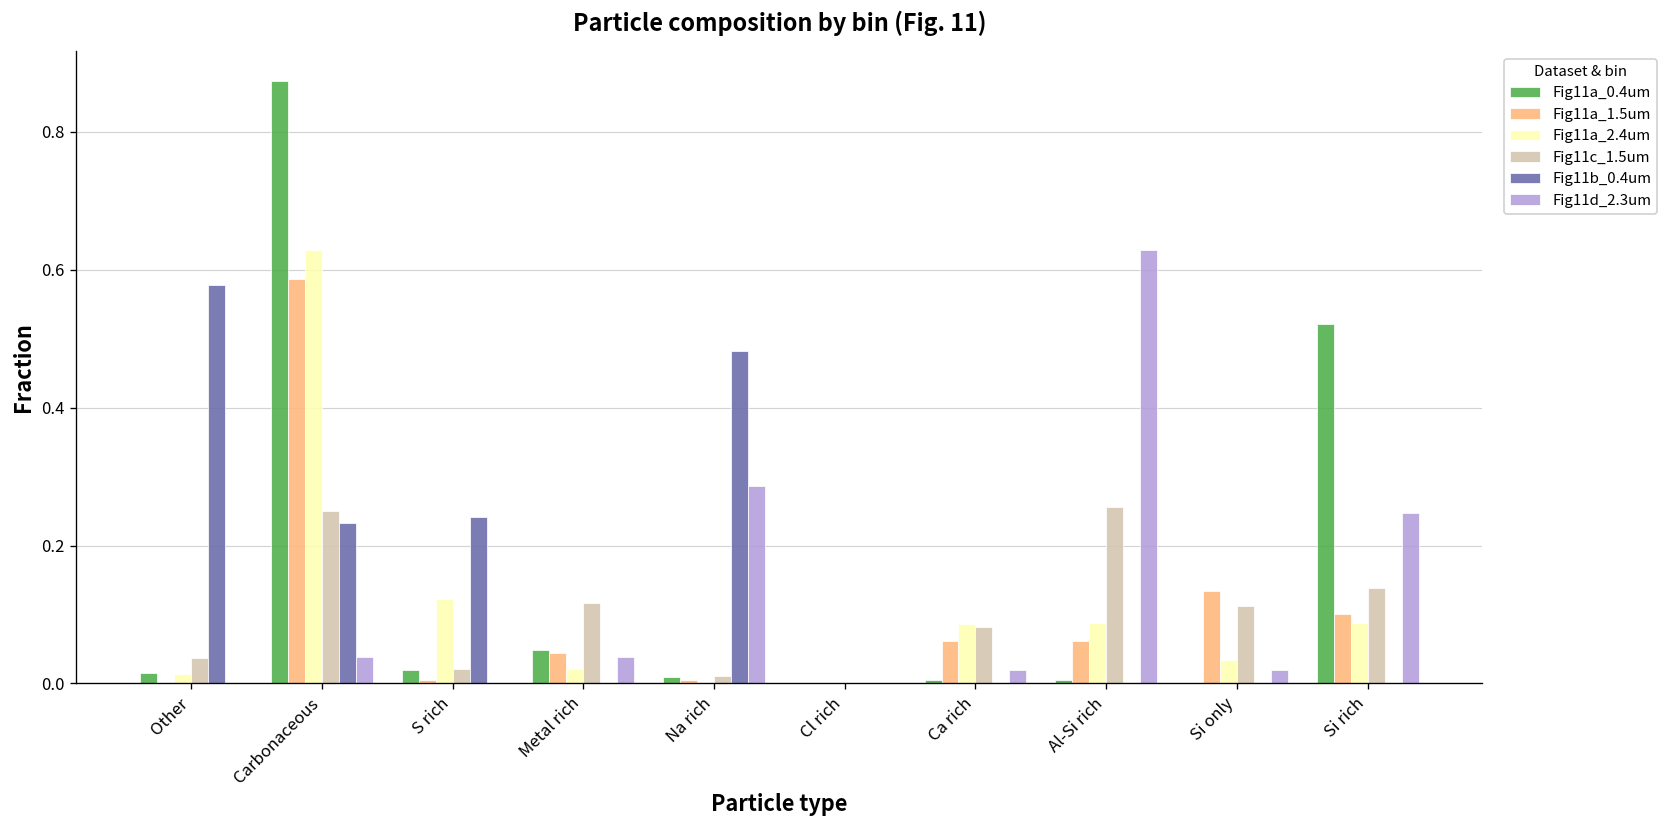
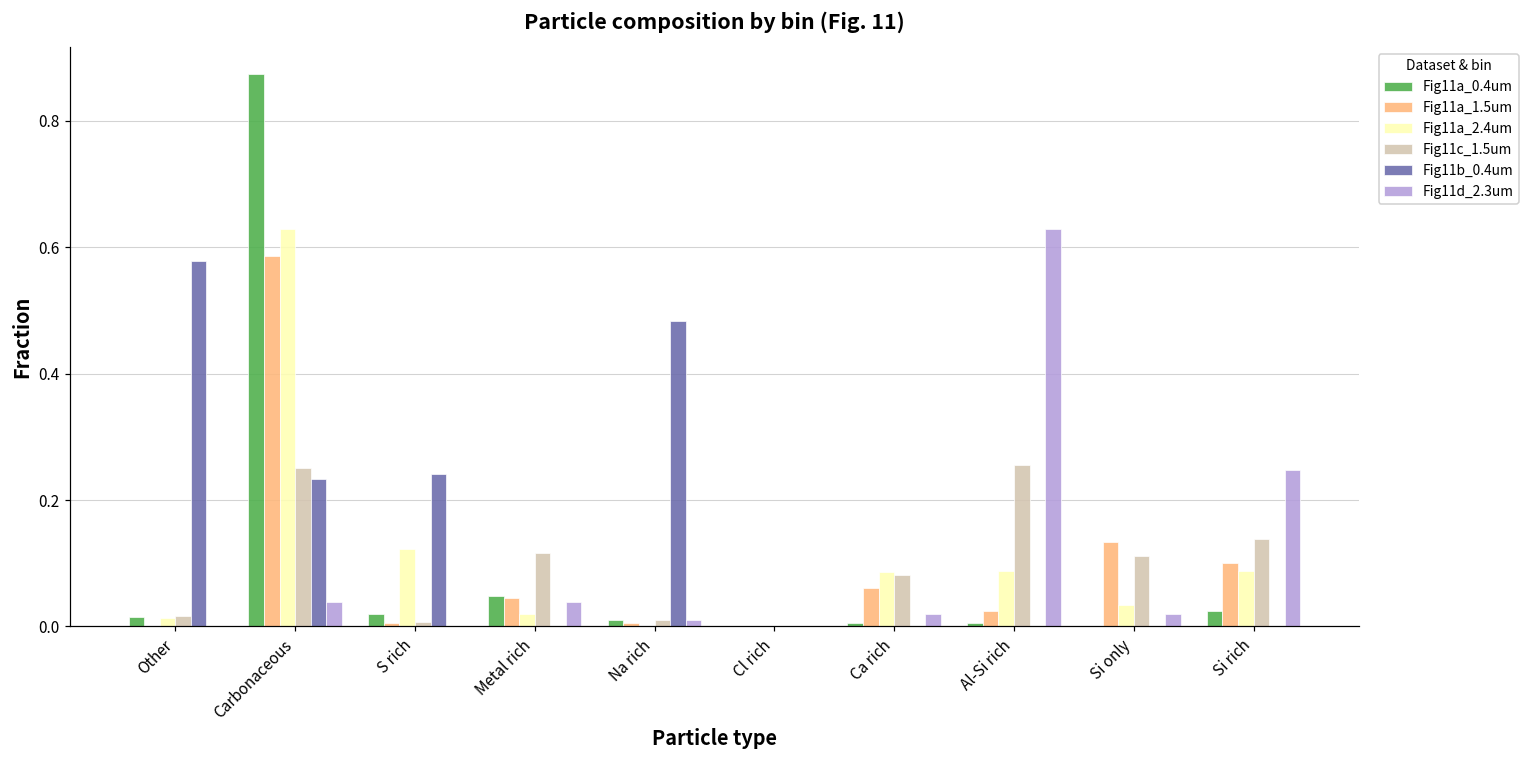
  {
    "Fig11a_0.4um": {
      "Other": 0.01,
      "Carbonaceous": 0.87,
      "S rich": 0.02,
      "Metal rich": 0.05,
      "Na rich": 0.01,
      "Cl rich": 0.00,
      "Ca rich": 0.00,
      "Al-Si rich": 0.00,
      "Si only": 0.00,
-     "Si rich": 0.52
+     "Si rich": 0.02
    },
    "Fig11a_1.5um": {
      "Other": 0.00,
      "Carbonaceous": 0.59,
      "S rich": 0.01,
      "Metal rich": 0.04,
      "Na rich": 0.01,
      "Cl rich": 0.00,
      "Ca rich": 0.06,
-     "Al-Si rich": 0.06,
+     "Al-Si rich": 0.02,
      "Si only": 0.13,
      "Si rich": 0.10
    },
    "Fig11a_2.4um": {
      "Other": 0.01,
      "Carbonaceous": 0.63,
      "S rich": 0.12,
      "Metal rich": 0.02,
      "Na rich": 0.00,
      "Cl rich": 0.00,
      "Ca rich": 0.09,
      "Al-Si rich": 0.09,
      "Si only": 0.03,
      "Si rich": 0.09
    },
    "Fig11c_1.5um": {
-     "Other": 0.04,
+     "Other": 0.02,
      "Carbonaceous": 0.25,
-     "S rich": 0.02,
+     "S rich": 0.01,
      "Metal rich": 0.12,
      "Na rich": 0.01,
      "Cl rich": 0.00,
      "Ca rich": 0.08,
      "Al-Si rich": 0.26,
      "Si only": 0.11,
      "Si rich": 0.14
    },
    "Fig11b_0.4um": {
      "Other": 0.58,
      "Carbonaceous": 0.23,
      "S rich": 0.24,
      "Metal rich": 0.00,
      "Na rich": 0.48,
      "Cl rich": 0.00,
      "Ca rich": 0.00,
      "Al-Si rich": 0.00,
      "Si only": 0.00,
      "Si rich": 0.00
    },
    "Fig11d_2.3um": {
      "Other": 0.00,
      "Carbonaceous": 0.04,
      "S rich": 0.00,
      "Metal rich": 0.04,
-     "Na rich": 0.29,
+     "Na rich": 0.01,
      "Cl rich": 0.00,
      "Ca rich": 0.02,
      "Al-Si rich": 0.63,
      "Si only": 0.02,
      "Si rich": 0.25
    }
  }
